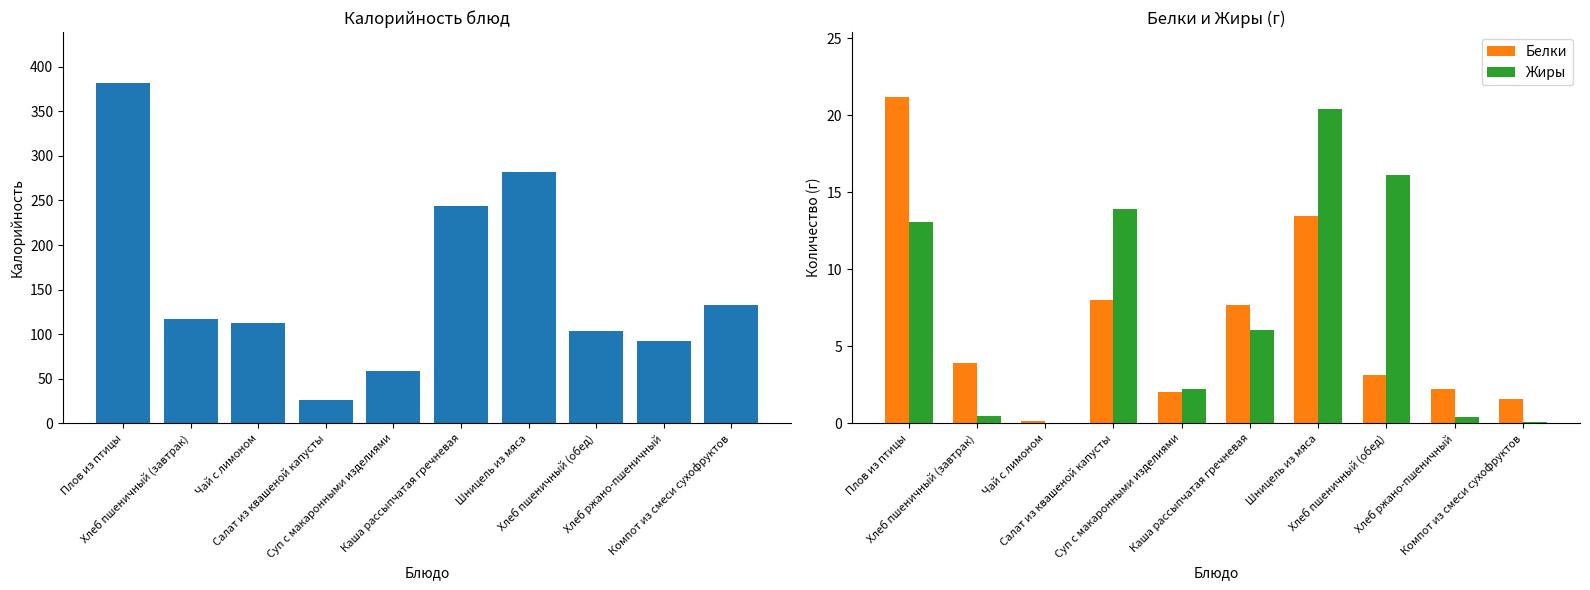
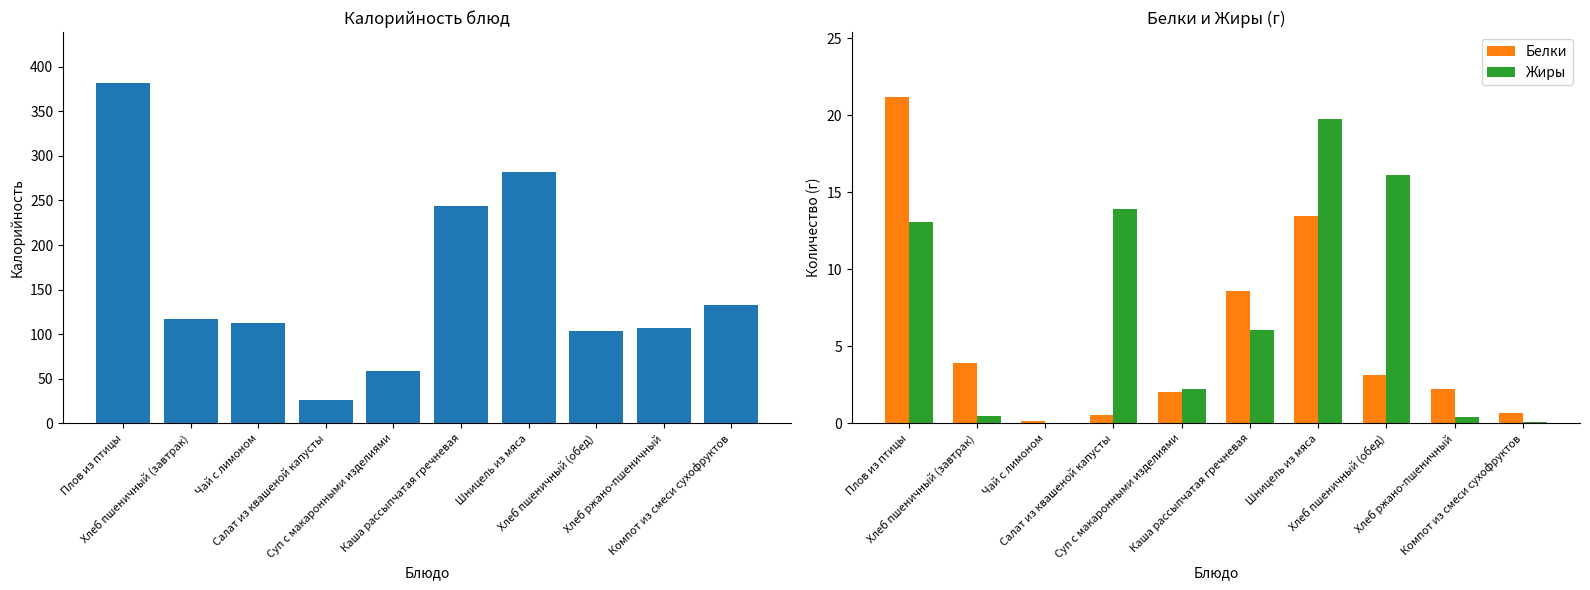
  {
    "Калорийность блюд": {
      "Плов из птицы": 380,
      "Хлеб пшеничный (завтрак)": 120,
      "Чай с лимоном": 110,
      "Салат из квашеной капусты": 30,
      "Суп с макаронными изделиями": 60,
      "Каша рассыпчатая гречневая": 240,
      "Шницель из мяса": 280,
      "Хлеб пшеничный (обед)": 100,
-     "Хлеб ржано-пшеничный": 90,
+     "Хлеб ржано-пшеничный": 110,
      "Компот из смеси сухофруктов": 130
    },
    "Белки и Жиры (г)": {
      "Белки": {
        "Плов из птицы": 21.2,
        "Хлеб пшеничный (завтрак)": 4.0,
-       "Салат из квашеной капусты": 8.0,
+       "Салат из квашеной капусты": 0.5,
        "Суп с макаронными изделиями": 2.1,
-       "Каша рассыпчатая гречневая": 7.7,
+       "Каша рассыпчатая гречневая": 8.6,
        "Шницель из мяса": 13.5,
        "Хлеб пшеничный (обед)": 3.2,
        "Хлеб ржано-пшеничный": 2.2,
-       "Компот из смеси сухофруктов": 1.6
+       "Компот из смеси сухофруктов": 0.7
      },
      "Жиры": {
        "Плов из птицы": 13.1,
        "Хлеб пшеничный (завтрак)": 0.5,
        "Салат из квашеной капусты": 13.9,
        "Суп с макаронными изделиями": 2.2,
        "Каша рассыпчатая гречневая": 6.1,
-       "Шницель из мяса": 20.4,
+       "Шницель из мяса": 19.8,
        "Хлеб пшеничный (обед)": 16.1,
        "Хлеб ржано-пшеничный": 0.4
      }
    }
  }
